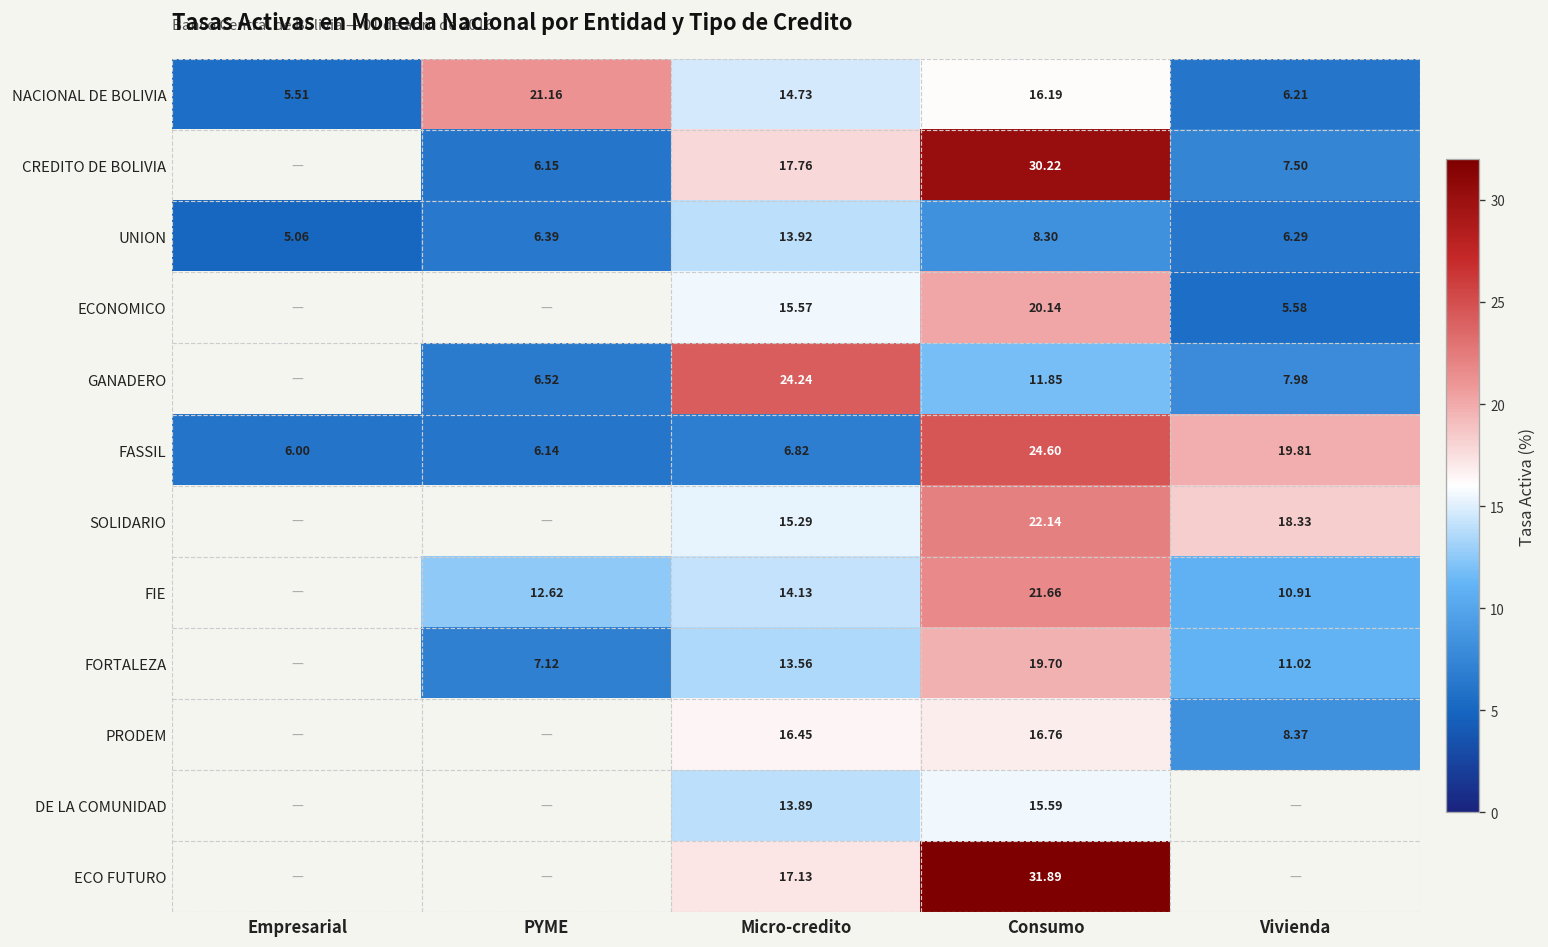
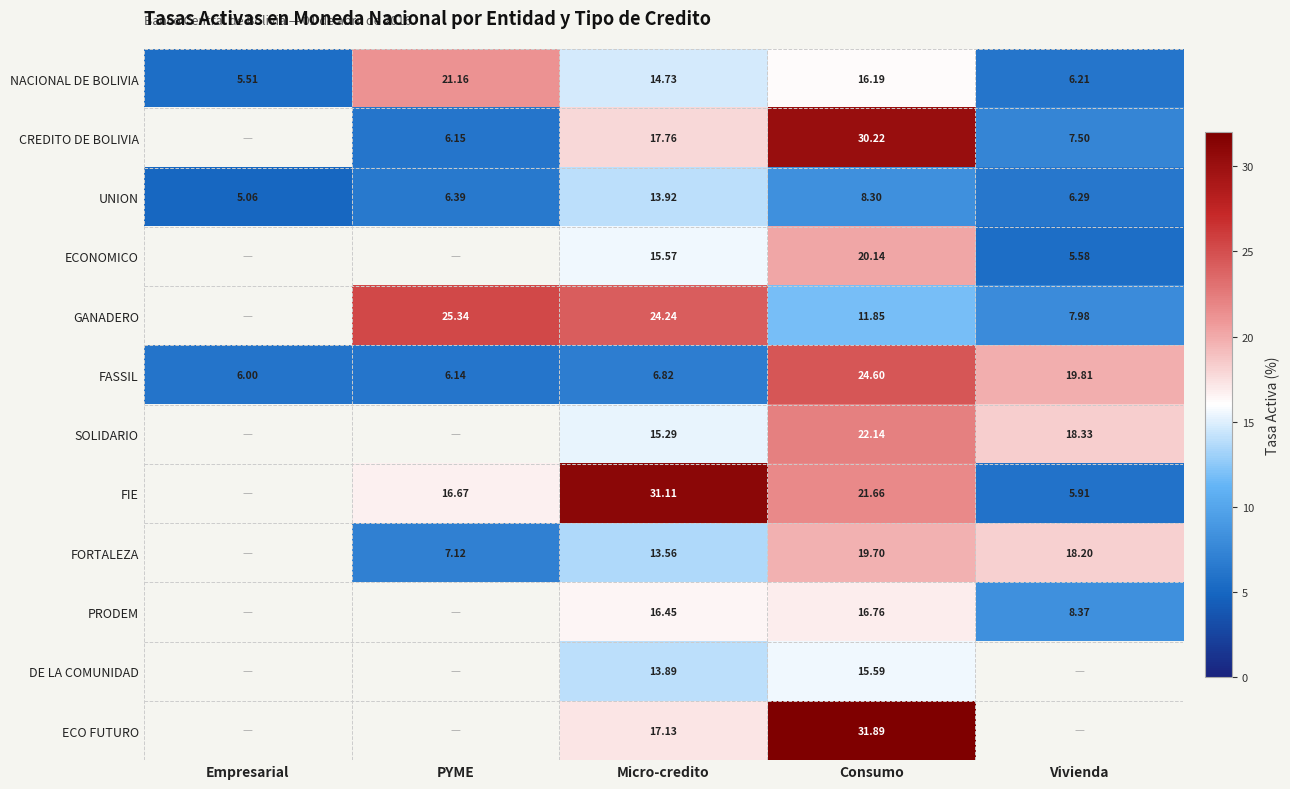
  {
    "NACIONAL DE BOLIVIA": {
      "Empresarial": 5.51,
      "PYME": 21.16,
      "Micro-credito": 14.73,
      "Consumo": 16.19,
      "Vivienda": 6.21
    },
    "CREDITO DE BOLIVIA": {
      "PYME": 6.15,
      "Micro-credito": 17.76,
      "Consumo": 30.22,
      "Vivienda": 7.50
    },
    "UNION": {
      "Empresarial": 5.06,
      "PYME": 6.39,
      "Micro-credito": 13.92,
      "Consumo": 8.30,
      "Vivienda": 6.29
    },
    "ECONOMICO": {
      "Micro-credito": 15.57,
      "Consumo": 20.14,
      "Vivienda": 5.58
    },
    "GANADERO": {
-     "PYME": 6.52,
+     "PYME": 25.34,
      "Micro-credito": 24.24,
      "Consumo": 11.85,
      "Vivienda": 7.98
    },
    "FASSIL": {
      "Empresarial": 6.00,
      "PYME": 6.14,
      "Micro-credito": 6.82,
      "Consumo": 24.60,
      "Vivienda": 19.81
    },
    "SOLIDARIO": {
      "Micro-credito": 15.29,
      "Consumo": 22.14,
      "Vivienda": 18.33
    },
    "FIE": {
-     "PYME": 12.62,
-     "Micro-credito": 14.13,
+     "PYME": 16.67,
+     "Micro-credito": 31.11,
      "Consumo": 21.66,
-     "Vivienda": 10.91
+     "Vivienda": 5.91
    },
    "FORTALEZA": {
      "PYME": 7.12,
      "Micro-credito": 13.56,
      "Consumo": 19.70,
-     "Vivienda": 11.02
+     "Vivienda": 18.20
    },
    "PRODEM": {
      "Micro-credito": 16.45,
      "Consumo": 16.76,
      "Vivienda": 8.37
    },
    "DE LA COMUNIDAD": {
      "Micro-credito": 13.89,
      "Consumo": 15.59
    },
    "ECO FUTURO": {
      "Micro-credito": 17.13,
      "Consumo": 31.89
    }
  }
